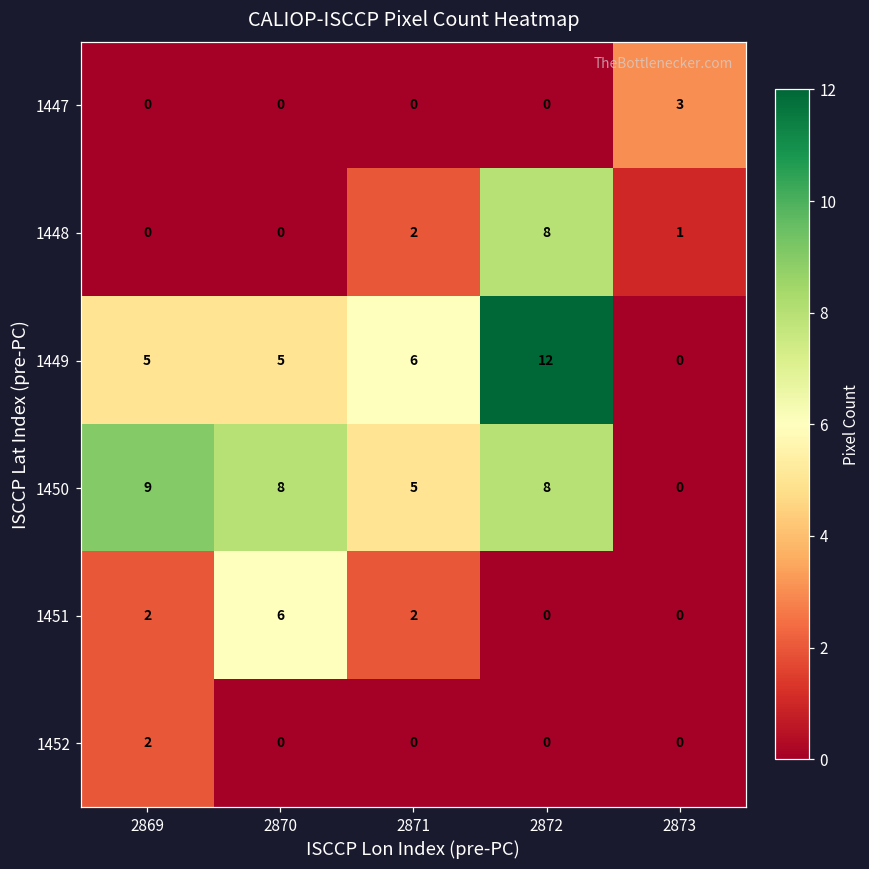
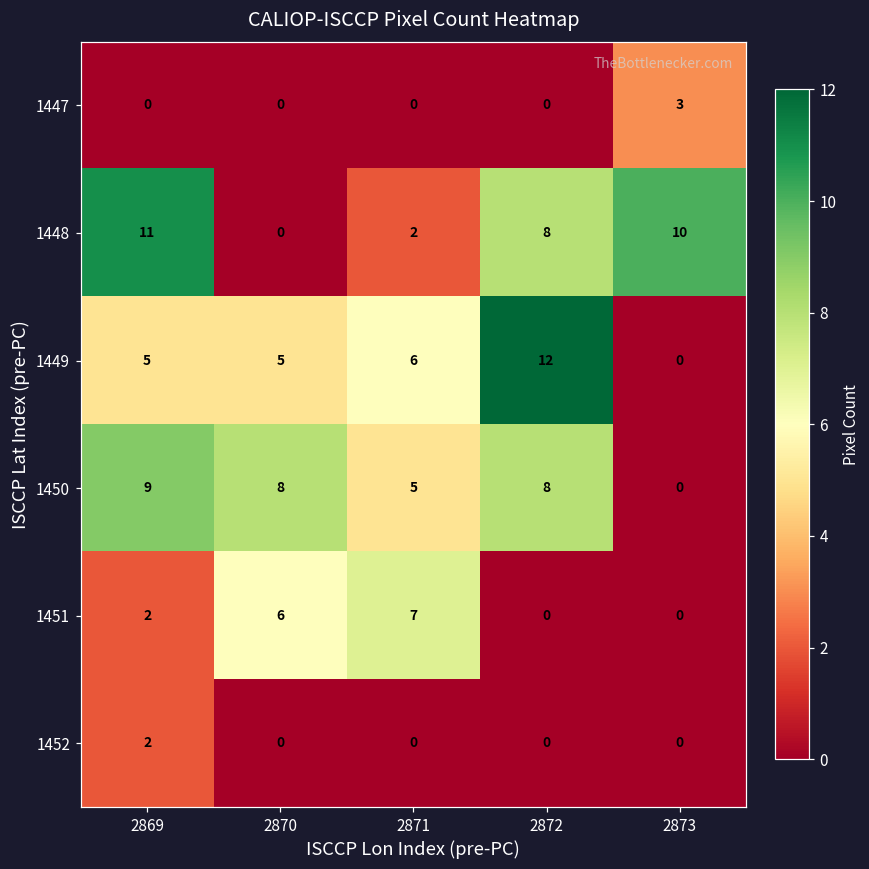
  {
    "1447": {
      "2869": 0,
      "2870": 0,
      "2871": 0,
      "2872": 0
    },
    "1448": {
-     "2869": 0,
+     "2869": 11,
      "2870": 0,
      "2871": 2,
      "2872": 8,
-     "2873": 1
+     "2873": 10
    },
    "1449": {
      "2869": 5,
      "2870": 5,
      "2871": 6,
      "2872": 12,
      "2873": 0
    },
    "1450": {
      "2869": 9,
      "2870": 8,
      "2871": 5,
      "2872": 8,
      "2873": 0
    },
    "1451": {
      "2869": 2,
      "2870": 6,
-     "2871": 2,
+     "2871": 7,
      "2872": 0,
      "2873": 0
    },
    "1452": {
      "2869": 2,
      "2870": 0,
      "2871": 0,
      "2872": 0,
      "2873": 0
    }
  }
